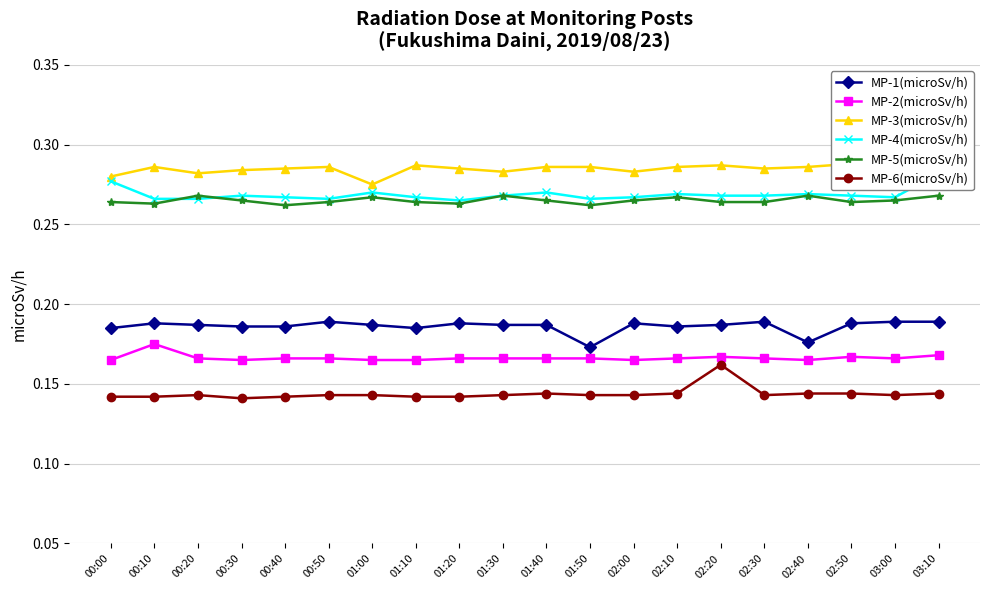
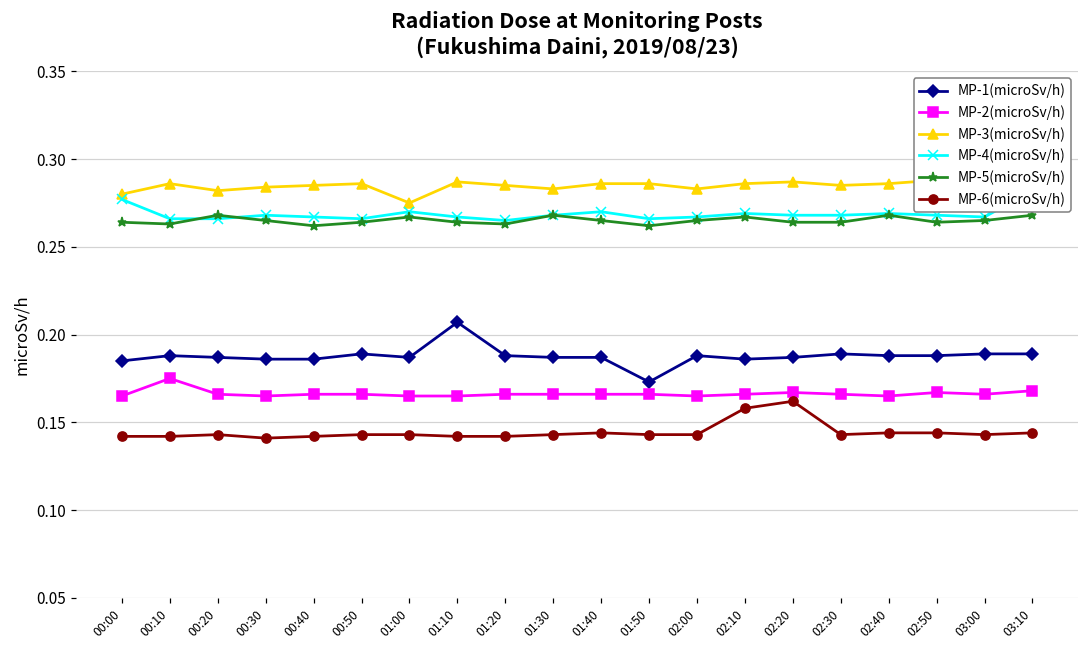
  {
    "MP-1(microSv/h)": {
      "00:00": 0.185,
      "00:10": 0.188,
      "00:20": 0.187,
      "00:30": 0.186,
      "00:40": 0.186,
      "00:50": 0.189,
      "01:00": 0.187,
-     "01:10": 0.185,
+     "01:10": 0.207,
      "01:20": 0.188,
      "01:30": 0.187,
      "01:40": 0.187,
      "01:50": 0.173,
      "02:00": 0.188,
      "02:10": 0.186,
      "02:20": 0.187,
      "02:30": 0.189,
-     "02:40": 0.176,
+     "02:40": 0.188,
      "02:50": 0.188,
      "03:00": 0.189,
      "03:10": 0.189
    },
    "MP-2(microSv/h)": {
      "00:00": 0.165,
      "00:10": 0.175,
      "00:20": 0.166,
      "00:30": 0.165,
      "00:40": 0.166,
      "00:50": 0.166,
      "01:00": 0.165,
      "01:10": 0.165,
      "01:20": 0.166,
      "01:30": 0.166,
      "01:40": 0.166,
      "01:50": 0.166,
      "02:00": 0.165,
      "02:10": 0.166,
      "02:20": 0.167,
      "02:30": 0.166,
      "02:40": 0.165,
      "02:50": 0.167,
      "03:00": 0.166,
      "03:10": 0.168
    },
    "MP-3(microSv/h)": {
      "00:00": 0.280,
      "00:10": 0.286,
      "00:20": 0.282,
      "00:30": 0.284,
      "00:40": 0.285,
      "00:50": 0.286,
      "01:00": 0.275,
      "01:10": 0.287,
      "01:20": 0.285,
      "01:30": 0.283,
      "01:40": 0.286,
      "01:50": 0.286,
      "02:00": 0.283,
      "02:10": 0.286,
      "02:20": 0.287,
      "02:30": 0.285,
      "02:40": 0.286
    },
    "MP-4(microSv/h)": {
      "00:00": 0.277,
      "00:10": 0.266,
      "00:20": 0.266,
      "00:30": 0.268,
      "00:40": 0.267,
      "00:50": 0.266,
      "01:00": 0.270,
      "01:10": 0.267,
      "01:20": 0.265,
      "01:40": 0.270,
      "01:50": 0.266,
      "02:00": 0.267,
      "02:10": 0.269,
      "02:20": 0.268,
      "02:30": 0.268,
      "02:50": 0.268,
      "03:00": 0.267
    },
    "MP-5(microSv/h)": {
      "00:00": 0.264,
      "00:10": 0.263,
      "00:20": 0.268,
      "00:30": 0.265,
      "00:40": 0.262,
      "00:50": 0.264,
      "01:00": 0.267,
      "01:10": 0.264,
      "01:20": 0.263,
      "01:40": 0.265,
      "01:50": 0.262,
      "02:00": 0.265,
      "02:10": 0.267,
      "02:20": 0.264,
      "02:30": 0.264,
      "02:50": 0.264,
      "03:00": 0.265,
      "03:10": 0.268
    },
    "MP-6(microSv/h)": {
      "00:00": 0.142,
      "00:10": 0.142,
      "00:20": 0.143,
      "00:30": 0.141,
      "00:40": 0.142,
      "00:50": 0.143,
      "01:00": 0.143,
      "01:10": 0.142,
      "01:20": 0.142,
      "01:30": 0.143,
      "01:40": 0.144,
      "01:50": 0.143,
      "02:00": 0.143,
-     "02:10": 0.144,
+     "02:10": 0.158,
      "02:20": 0.162,
      "02:30": 0.143,
      "02:40": 0.144,
      "02:50": 0.144,
      "03:00": 0.143,
      "03:10": 0.144
    }
  }
